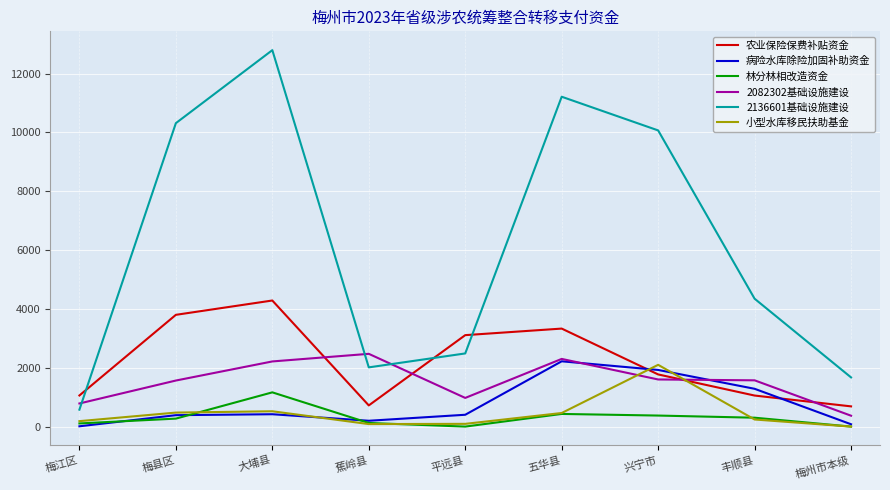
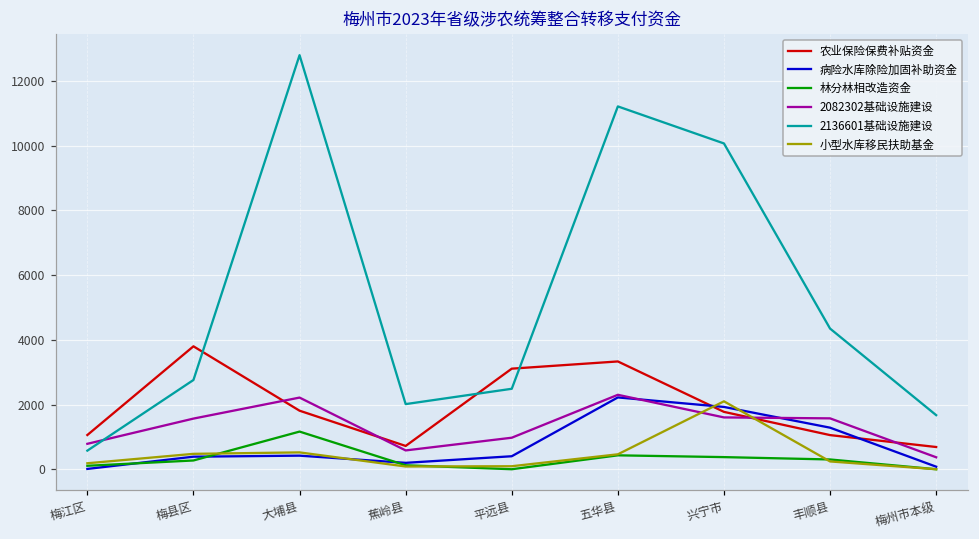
  {
    "农业保险保费补贴资金": {
      "梅江区": 1100,
      "梅县区": 3800,
-     "大埔县": 4300,
+     "大埔县": 1800,
      "蕉岭县": 700,
      "平远县": 3100,
      "五华县": 3300,
      "兴宁市": 1800,
      "丰顺县": 1100,
      "梅州市本级": 700
    },
    "病险水库除险加固补助资金": {
      "梅江区": 0,
      "梅县区": 400,
      "大埔县": 400,
      "平远县": 400,
      "兴宁市": 1900,
      "丰顺县": 1300
    },
    "林分林相改造资金": {
      "梅县区": 300,
      "大埔县": 1200,
      "平远县": 0,
      "兴宁市": 400
    },
    "2082302基础设施建设": {
      "梅江区": 800,
      "梅县区": 1600,
      "大埔县": 2200,
-     "蕉岭县": 2500,
+     "蕉岭县": 600,
      "平远县": 1000,
      "兴宁市": 1600,
      "丰顺县": 1600,
      "梅州市本级": 400
    },
    "2136601基础设施建设": {
      "梅江区": 600,
-     "梅县区": 10300,
+     "梅县区": 2800,
      "大埔县": 12800,
      "蕉岭县": 2000,
      "平远县": 2500,
      "五华县": 11200,
      "兴宁市": 10100,
      "丰顺县": 4300,
      "梅州市本级": 1700
    },
    "小型水库移民扶助基金": {
      "梅县区": 500,
      "大埔县": 500,
      "平远县": 100,
      "兴宁市": 2100
    }
  }
